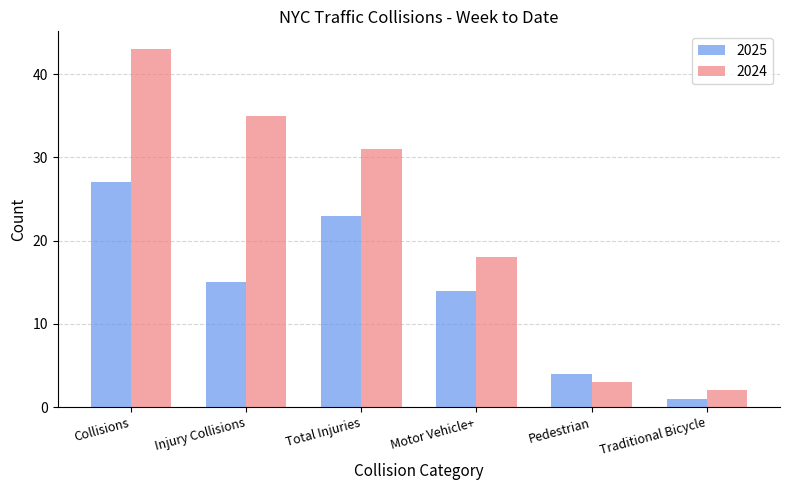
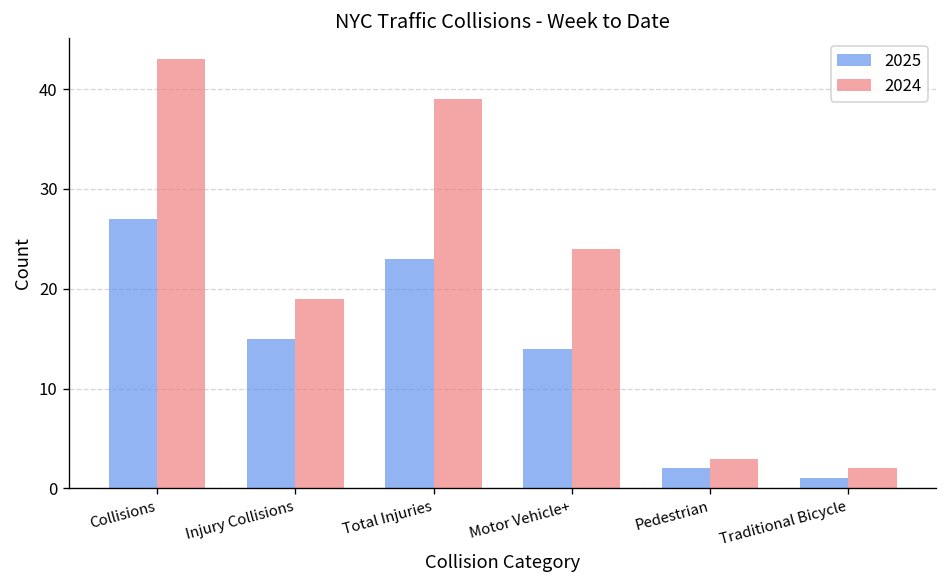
  {
    "2025": {
      "Collisions": 27,
      "Injury Collisions": 15,
      "Total Injuries": 23,
      "Motor Vehicle+": 14,
-     "Pedestrian": 4,
+     "Pedestrian": 2,
      "Traditional Bicycle": 1
    },
    "2024": {
      "Collisions": 43,
-     "Injury Collisions": 35,
-     "Total Injuries": 31,
-     "Motor Vehicle+": 18,
+     "Injury Collisions": 19,
+     "Total Injuries": 39,
+     "Motor Vehicle+": 24,
      "Pedestrian": 3,
      "Traditional Bicycle": 2
    }
  }
